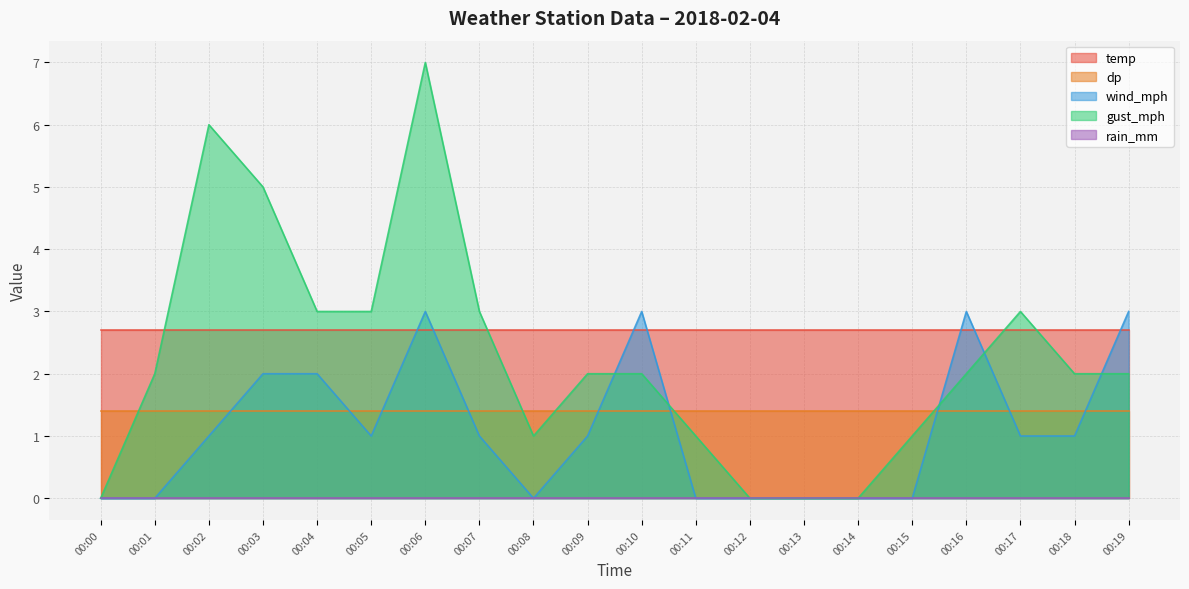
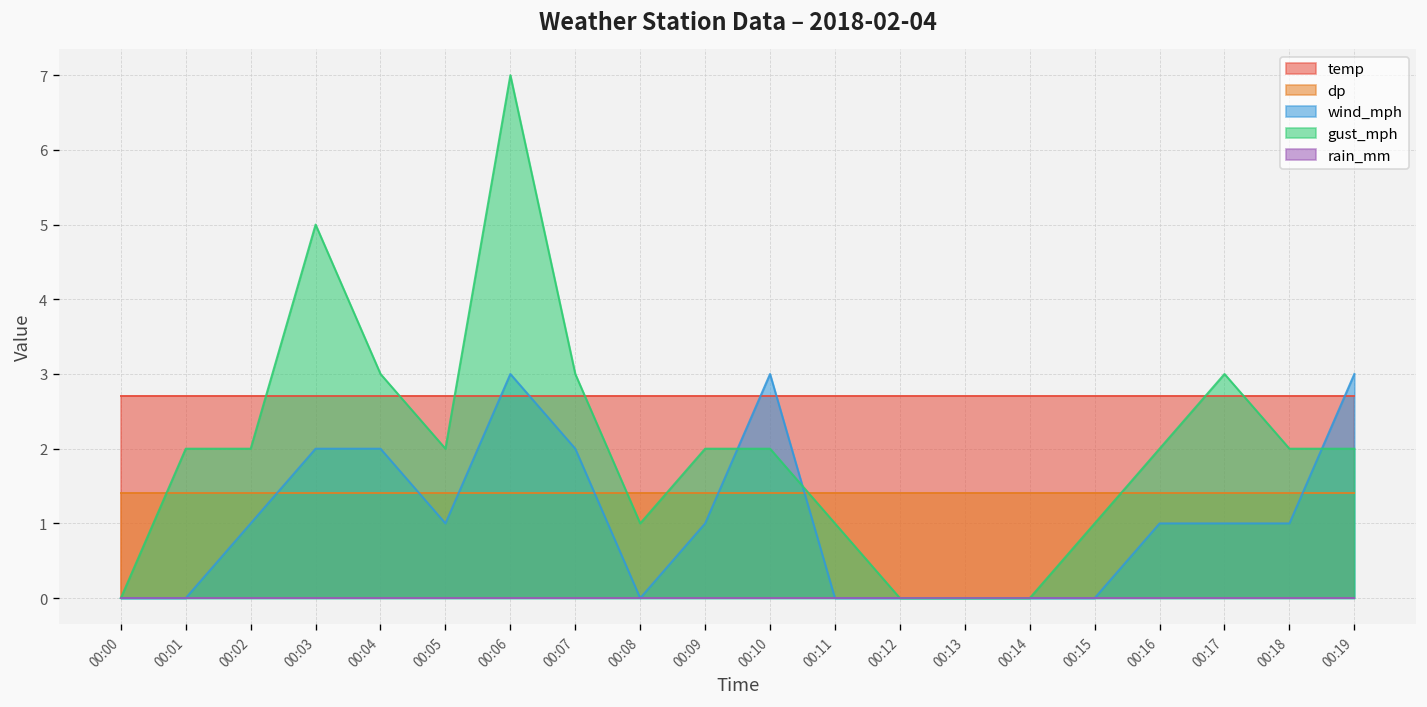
  {
    "wind_mph": {
      "00:02": 1,
      "00:03": 2,
      "00:04": 2,
      "00:05": 1,
      "00:06": 3,
-     "00:07": 1,
+     "00:07": 2,
      "00:09": 1,
      "00:10": 3,
-     "00:16": 3,
+     "00:16": 1,
      "00:17": 1,
      "00:18": 1,
      "00:19": 3
    },
    "gust_mph": {
      "00:01": 2,
-     "00:02": 6,
+     "00:02": 2,
      "00:03": 5,
      "00:04": 3,
-     "00:05": 3,
+     "00:05": 2,
      "00:06": 7,
      "00:07": 3,
      "00:08": 1,
      "00:09": 2,
      "00:10": 2,
      "00:11": 1,
      "00:15": 1,
      "00:16": 2,
      "00:17": 3,
      "00:18": 2,
      "00:19": 2
    },
    "rain_mm": {
      "00:02": 0,
      "00:03": 0,
      "00:04": 0,
      "00:05": 0,
      "00:06": 0,
      "00:07": 0,
      "00:09": 0,
      "00:10": 0,
      "00:16": 0,
      "00:17": 0,
      "00:18": 0,
      "00:19": 0
    }
  }
